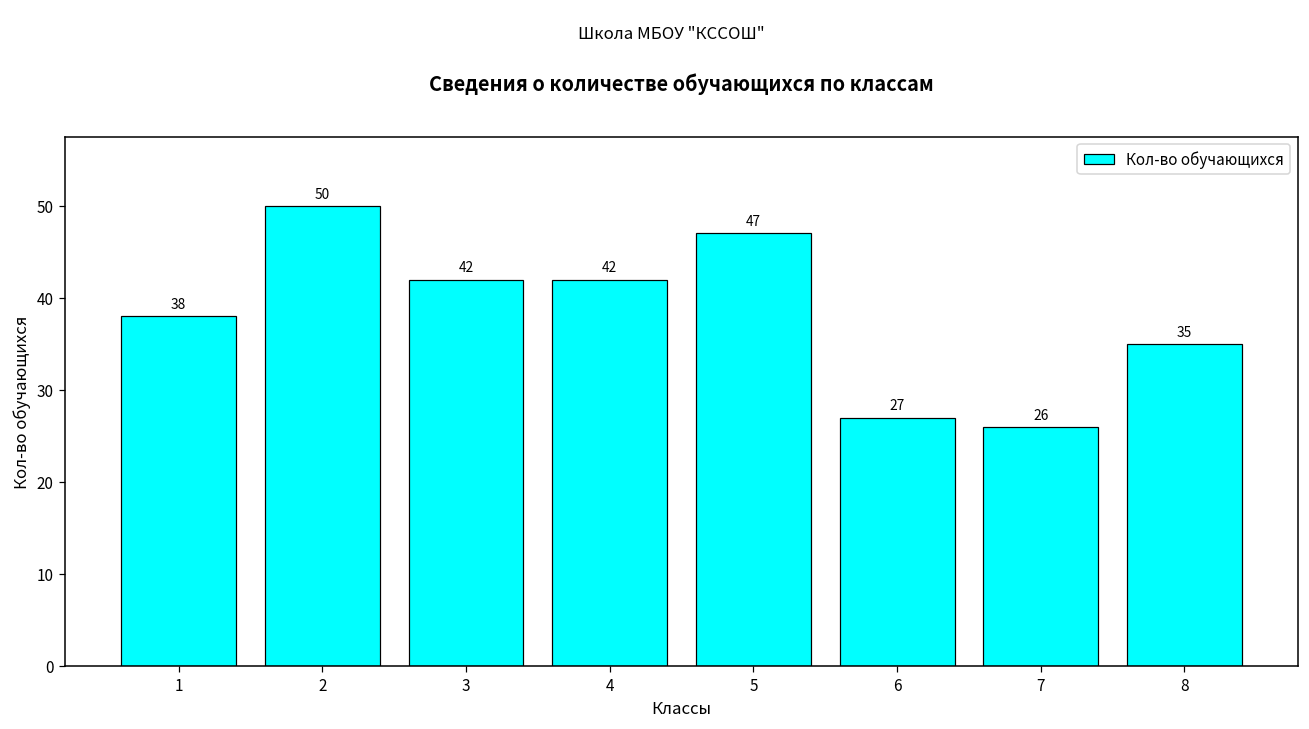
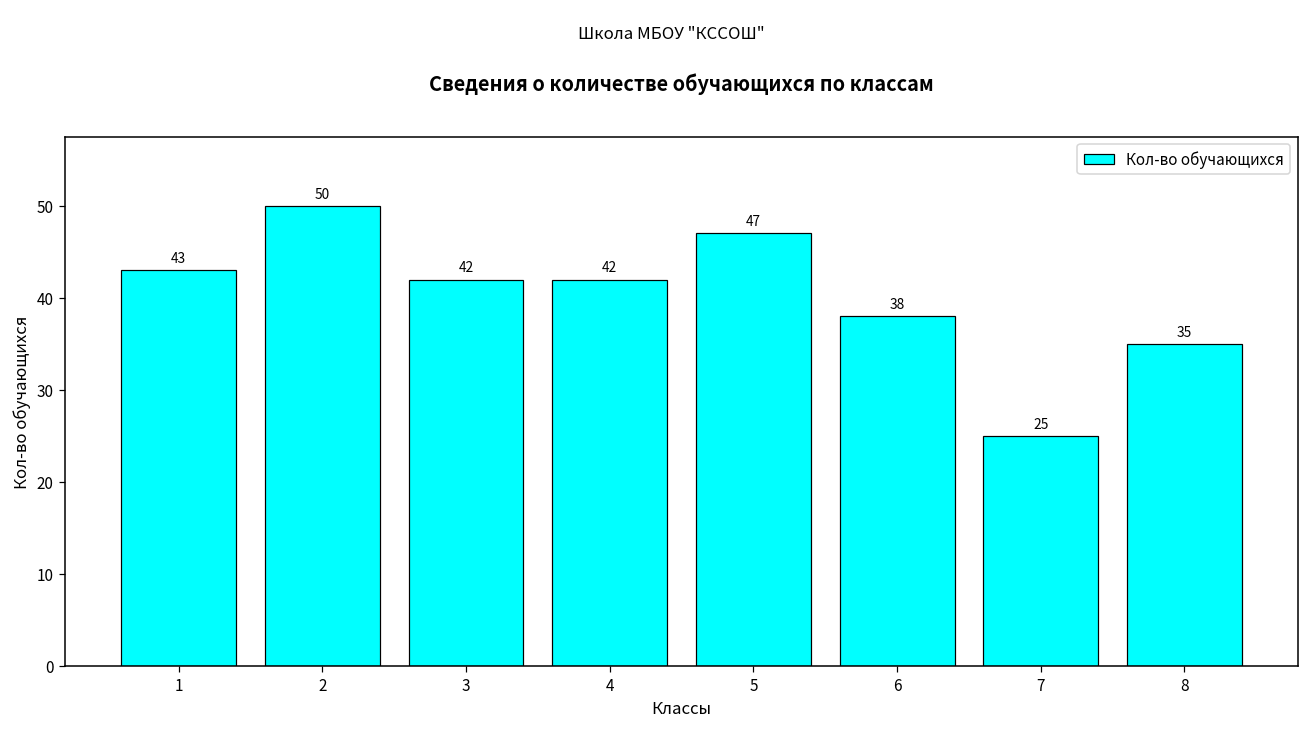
  {
-   "1": 38,
+   "1": 43,
    "2": 50,
    "3": 42,
    "4": 42,
    "5": 47,
-   "6": 27,
-   "7": 26,
+   "6": 38,
+   "7": 25,
    "8": 35
  }
